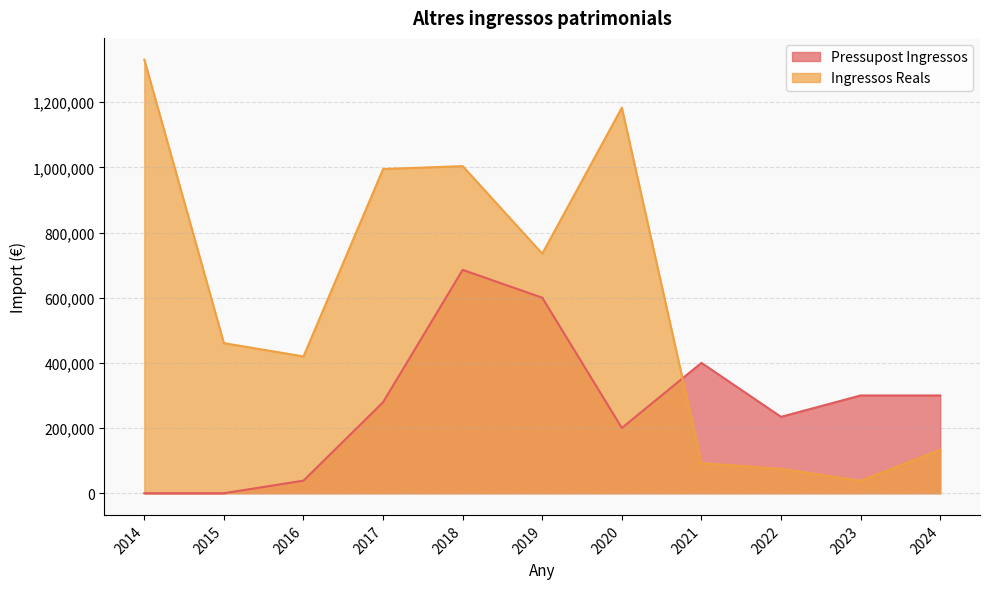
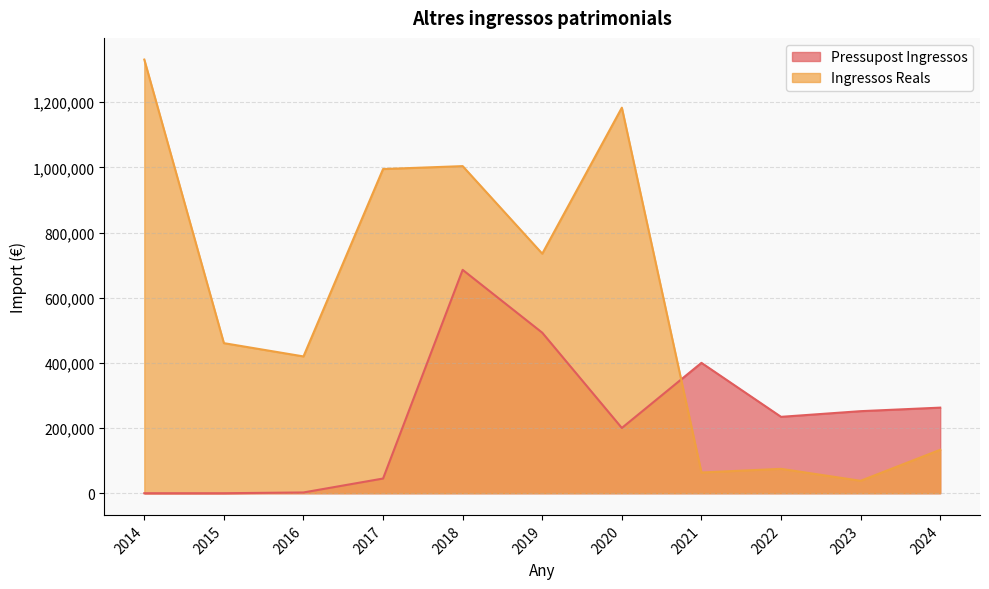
  {
    "Pressupost Ingressos": {
      "2014": "0",
      "2015": "0",
-     "2016": "40,000",
-     "2017": "280,000",
+     "2016": "0",
+     "2017": "50,000",
      "2018": "690,000",
-     "2019": "600,000",
+     "2019": "490,000",
      "2020": "200,000",
      "2021": "400,000",
      "2022": "230,000",
-     "2023": "300,000",
-     "2024": "300,000"
+     "2023": "250,000",
+     "2024": "260,000"
    },
    "Ingressos Reals": {
      "2014": "1,330,000",
      "2015": "460,000",
      "2016": "420,000",
      "2017": "990,000",
      "2018": "1,000,000",
      "2019": "740,000",
      "2020": "1,180,000",
-     "2021": "90,000",
+     "2021": "60,000",
      "2022": "70,000",
      "2023": "40,000",
      "2024": "130,000"
    }
  }
